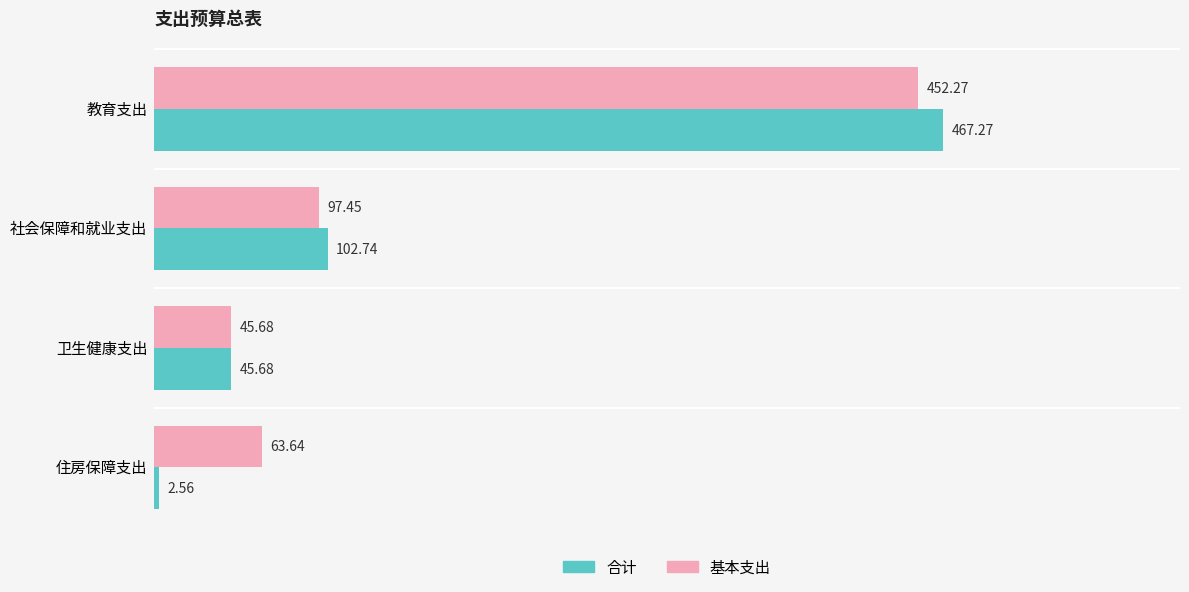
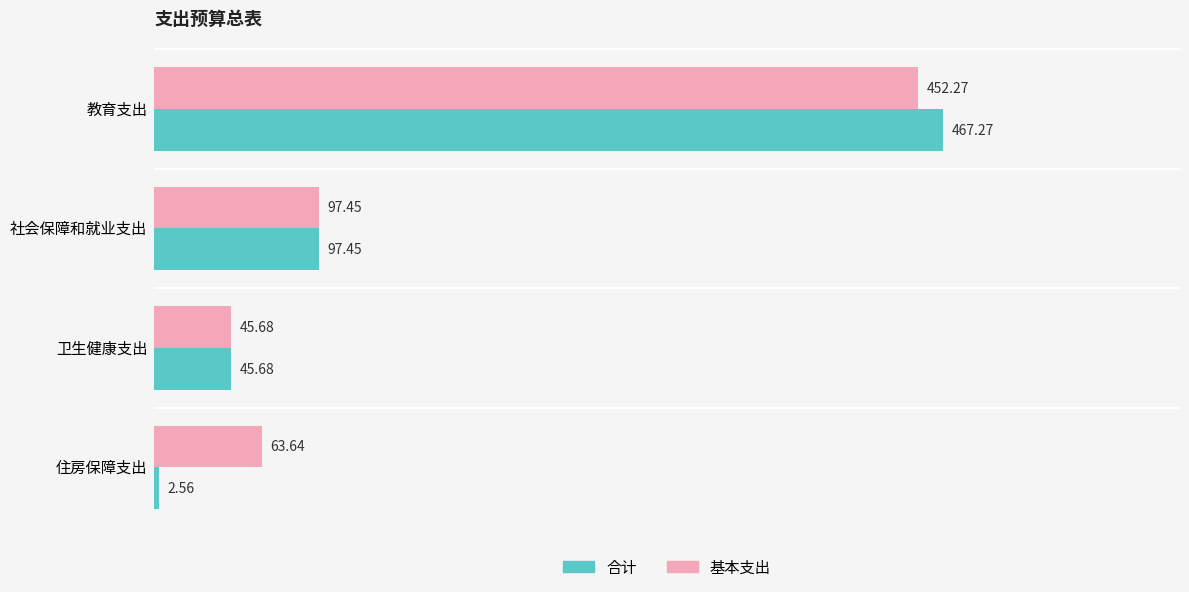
  {
    "合计": {
      "教育支出": 467.27,
-     "社会保障和就业支出": 102.74,
+     "社会保障和就业支出": 97.45,
      "卫生健康支出": 45.68,
      "住房保障支出": 2.56
    },
    "基本支出": {
      "教育支出": 452.27,
      "社会保障和就业支出": 97.45,
      "卫生健康支出": 45.68,
      "住房保障支出": 63.64
    }
  }
